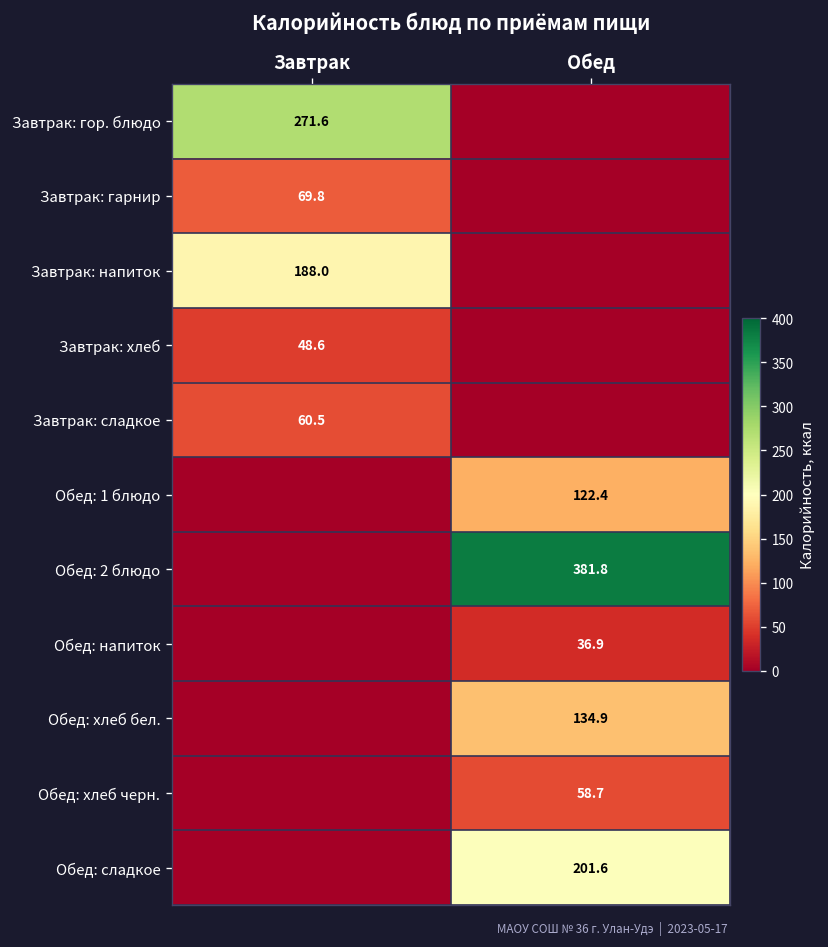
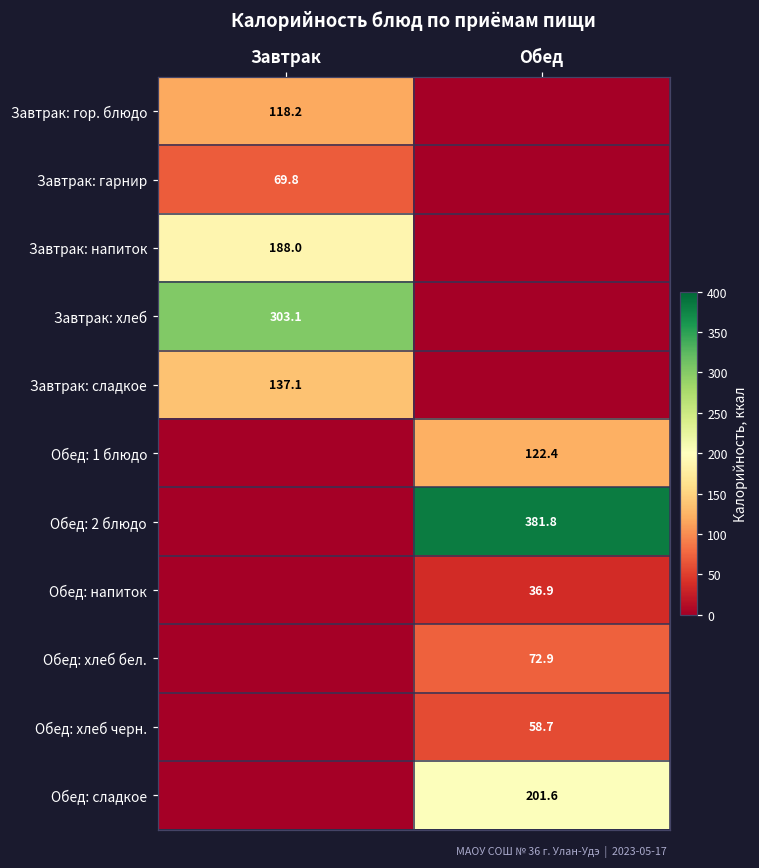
  {
    "Завтрак: гор. блюдо": {
-     "Завтрак": 271.6
+     "Завтрак": 118.2
    },
    "Завтрак: гарнир": {
      "Завтрак": 69.8
    },
    "Завтрак: напиток": {
      "Завтрак": 188.0
    },
    "Завтрак: хлеб": {
-     "Завтрак": 48.6
+     "Завтрак": 303.1
    },
    "Завтрак: сладкое": {
-     "Завтрак": 60.5
+     "Завтрак": 137.1
    },
    "Обед: 1 блюдо": {
      "Обед": 122.4
    },
    "Обед: 2 блюдо": {
      "Обед": 381.8
    },
    "Обед: напиток": {
      "Обед": 36.9
    },
    "Обед: хлеб бел.": {
-     "Обед": 134.9
+     "Обед": 72.9
    },
    "Обед: хлеб черн.": {
      "Обед": 58.7
    },
    "Обед: сладкое": {
      "Обед": 201.6
    }
  }
